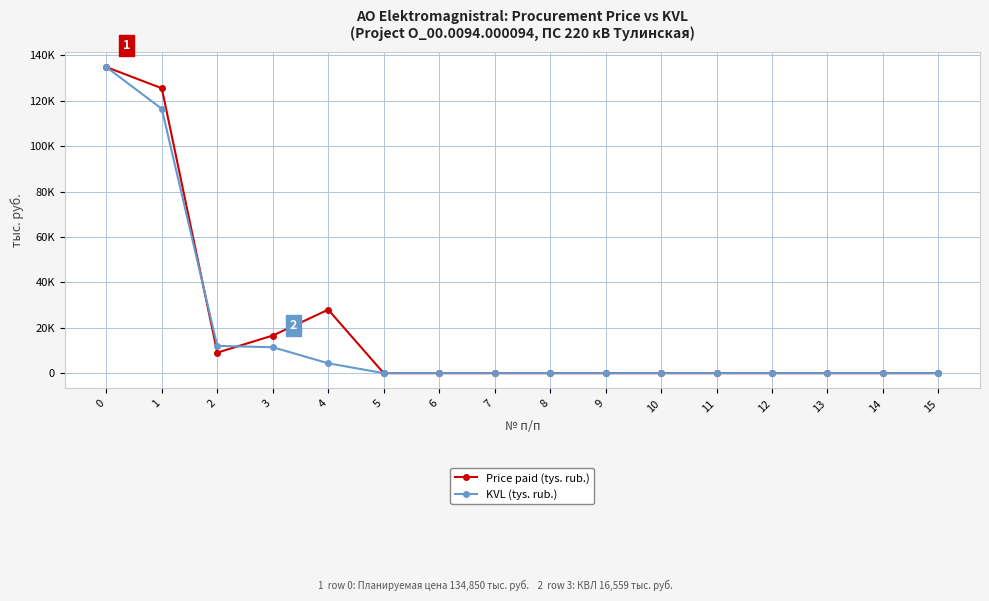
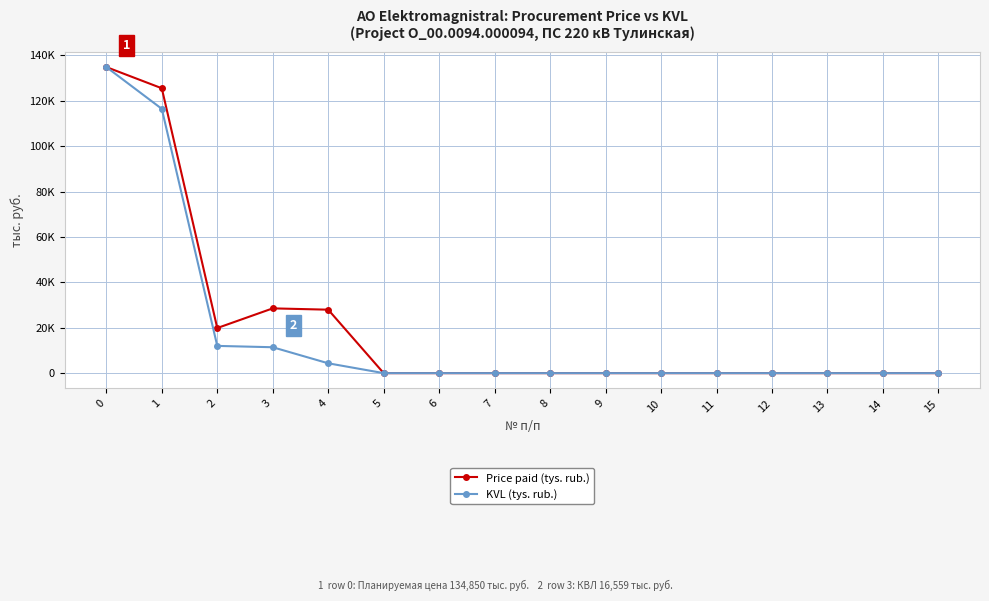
  {
    "Price paid (tys. rub.)": {
      "1": 126000,
-     "2": 9000,
-     "3": 17000,
+     "2": 20000,
+     "3": 29000,
      "4": 28000
    },
    "KVL (tys. rub.)": {
      "1": 116000,
      "2": 12000,
      "3": 11000,
      "4": 4000
    }
  }
